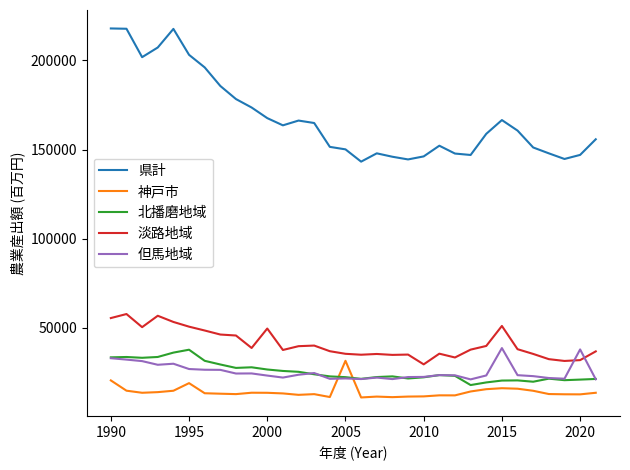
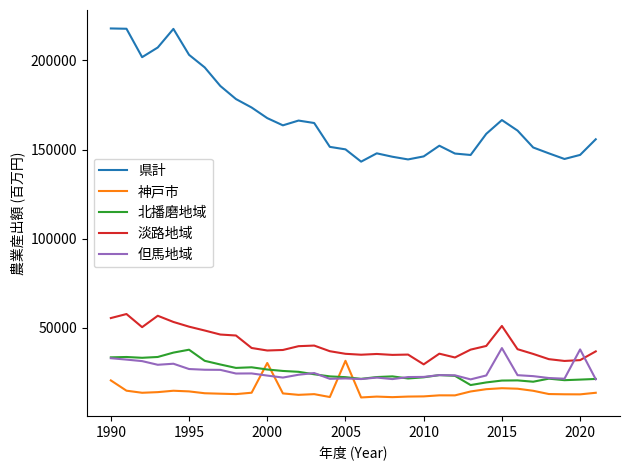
  {
    "県計": {
      "1990": 218000,
      "1995": 203000,
      "2000": 168000,
      "2005": 150000,
      "2010": 146000,
      "2015": 167000,
      "2020": 147000
    },
    "神戸市": {
      "1990": 20000,
-     "1995": 19000,
-     "2000": 14000,
+     "1995": 14000,
+     "2000": 30000,
      "2005": 31000,
      "2010": 12000,
      "2015": 16000,
      "2020": 13000
    },
    "北播磨地域": {
      "1995": 38000,
      "2000": 27000,
      "2015": 20000,
      "2020": 21000
    },
    "淡路地域": {
      "1990": 55000,
      "1995": 51000,
-     "2000": 50000,
+     "2000": 37000,
      "2005": 35000,
      "2010": 29000,
      "2015": 51000,
      "2020": 32000
    },
    "但馬地域": {
      "1995": 27000,
      "2000": 23000,
      "2015": 39000,
      "2020": 38000
    }
  }
